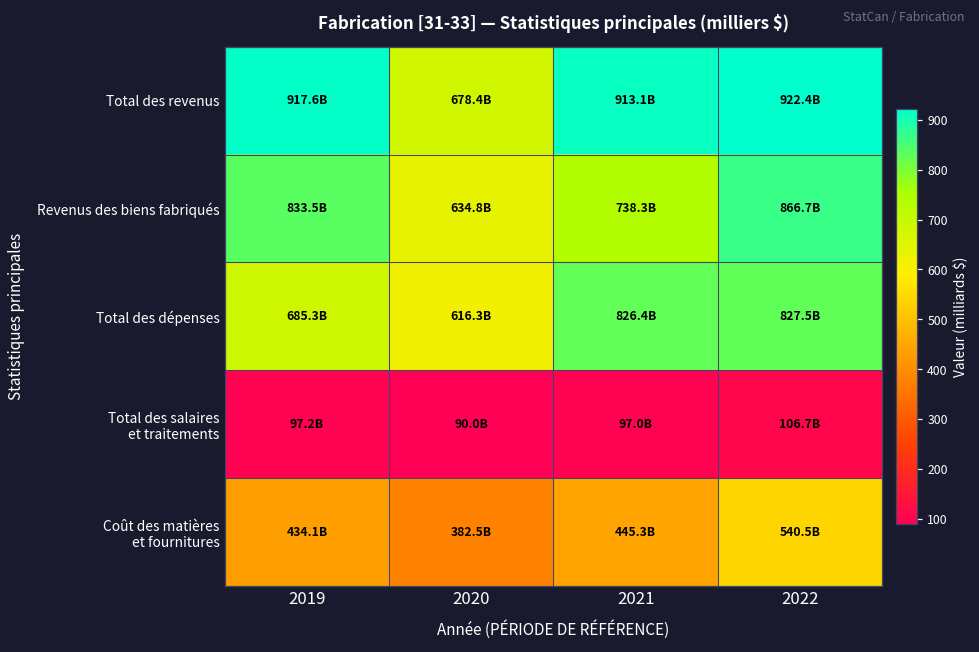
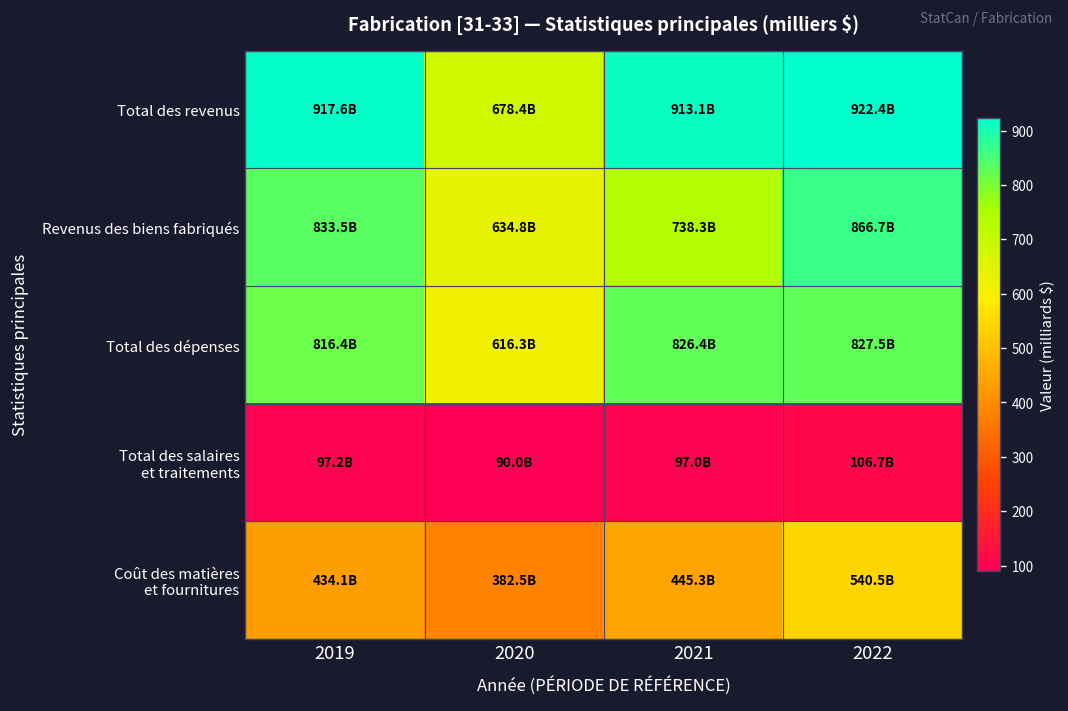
  {
    "Total des revenus": {
      "2019": "917.6B",
      "2020": "678.4B",
      "2021": "913.1B",
      "2022": "922.4B"
    },
    "Revenus des biens fabriqués": {
      "2019": "833.5B",
      "2020": "634.8B",
      "2021": "738.3B",
      "2022": "866.7B"
    },
    "Total des dépenses": {
-     "2019": "685.3B",
+     "2019": "816.4B",
      "2020": "616.3B",
      "2021": "826.4B",
      "2022": "827.5B"
    },
    "Total des salaires et traitements": {
      "2019": "97.2B",
      "2020": "90.0B",
      "2021": "97.0B",
      "2022": "106.7B"
    },
    "Coût des matières et fournitures": {
      "2019": "434.1B",
      "2020": "382.5B",
      "2021": "445.3B",
      "2022": "540.5B"
    }
  }
